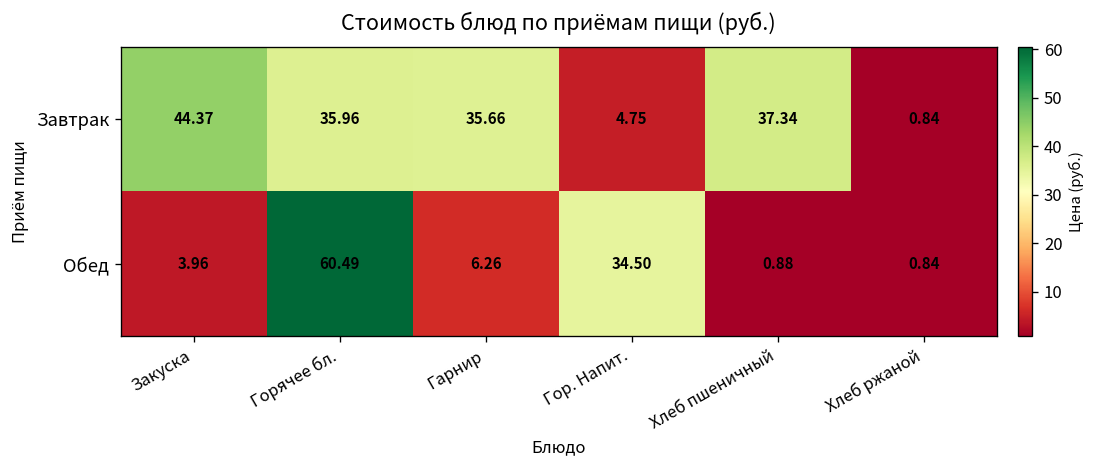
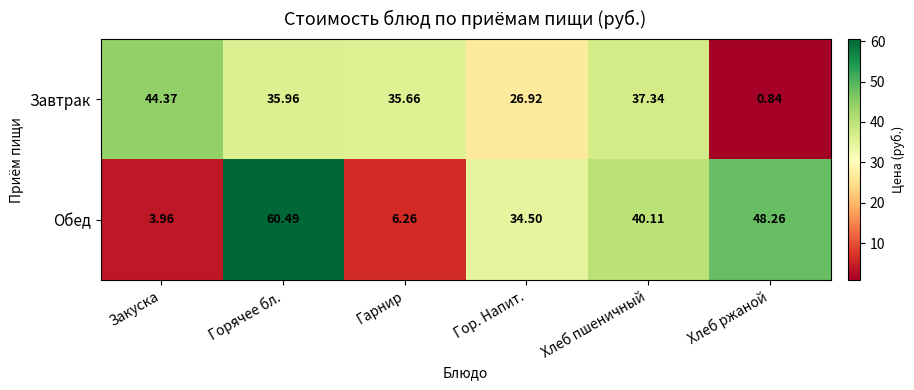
  {
    "Завтрак": {
      "Закуска": 44.37,
      "Горячее бл.": 35.96,
      "Гарнир": 35.66,
-     "Гор. Напит.": 4.75,
+     "Гор. Напит.": 26.92,
      "Хлеб пшеничный": 37.34,
      "Хлеб ржаной": 0.84
    },
    "Обед": {
      "Закуска": 3.96,
      "Горячее бл.": 60.49,
      "Гарнир": 6.26,
      "Гор. Напит.": 34.50,
-     "Хлеб пшеничный": 0.88,
-     "Хлеб ржаной": 0.84
+     "Хлеб пшеничный": 40.11,
+     "Хлеб ржаной": 48.26
    }
  }
